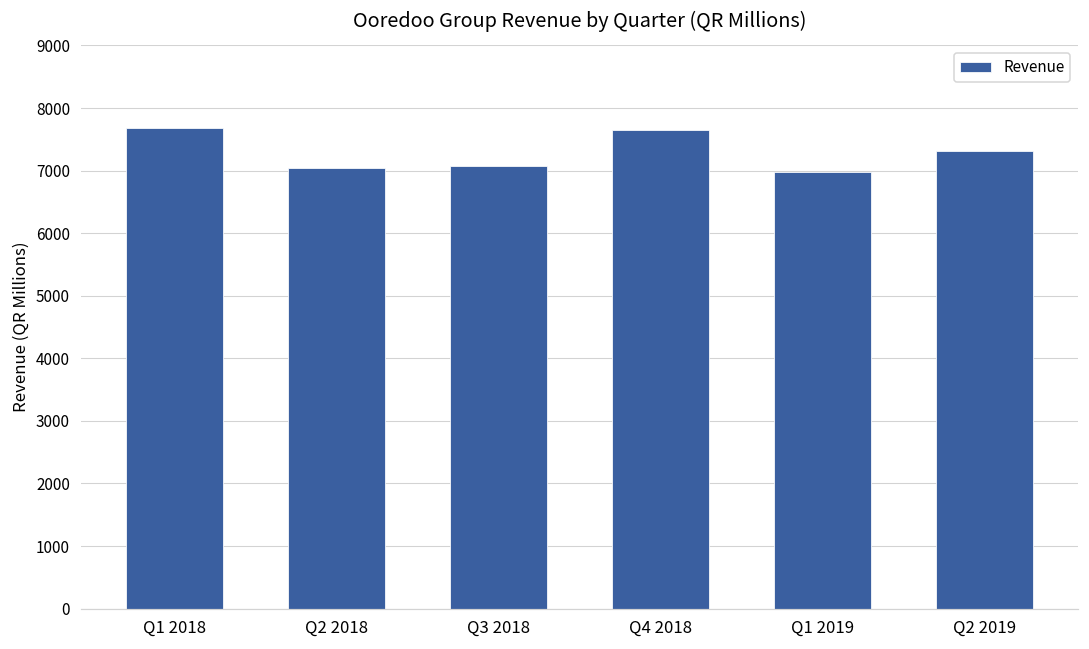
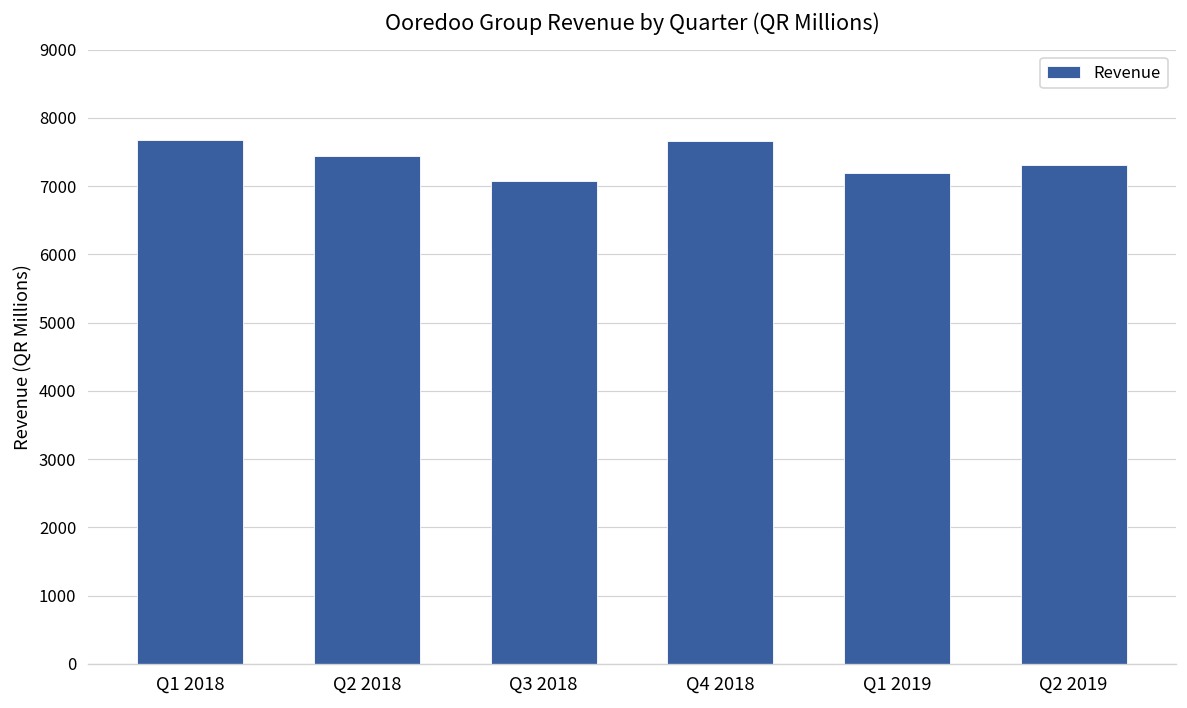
  {
    "Q1 2018": 7700,
-   "Q2 2018": 7000,
+   "Q2 2018": 7400,
    "Q3 2018": 7100,
    "Q4 2018": 7700,
-   "Q1 2019": 7000,
+   "Q1 2019": 7200,
    "Q2 2019": 7300
  }
